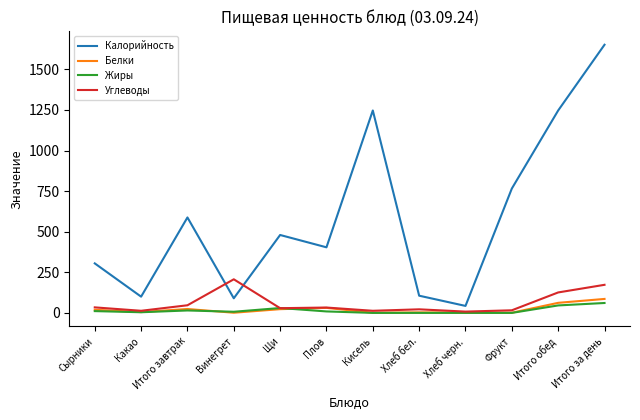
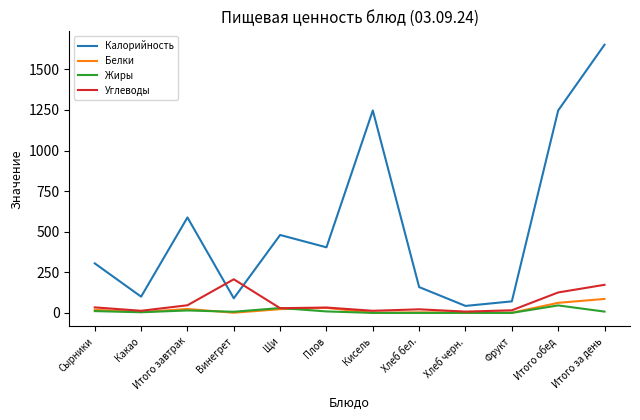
  {
    "Калорийность": {
      "Сырники": 310,
      "Какао": 100,
      "Итого завтрак": 590,
      "Винегрет": 90,
      "Щи": 480,
      "Плов": 400,
      "Кисель": 1250,
-     "Хлеб бел.": 110,
+     "Хлеб бел.": 160,
      "Хлеб черн.": 40,
-     "Фрукт": 770,
+     "Фрукт": 70,
      "Итого обед": 1250,
      "Итого за день": 1650
    },
    "Белки": {
      "Итого обед": 60,
      "Итого за день": 90
    },
    "Жиры": {
      "Плов": 10,
      "Итого обед": 50,
-     "Итого за день": 60
+     "Итого за день": 10
    },
    "Углеводы": {
      "Итого завтрак": 50,
      "Винегрет": 210,
      "Хлеб бел.": 20,
      "Итого обед": 130,
      "Итого за день": 170
    }
  }
